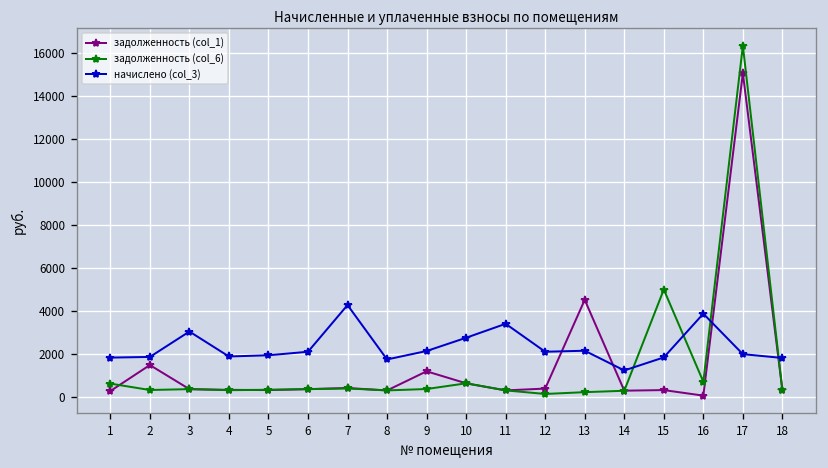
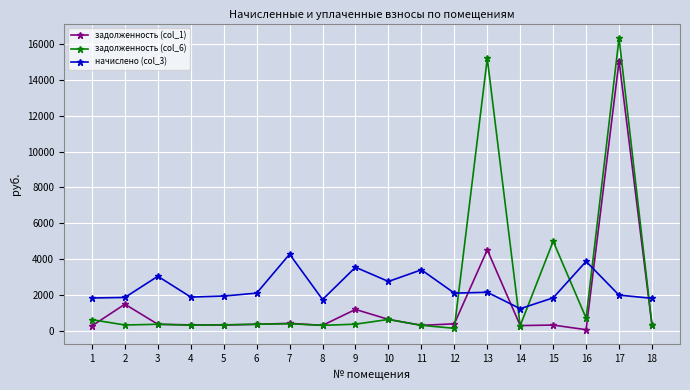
  {
    "задолженность (col_1)": {
      "1": 300,
      "2": 1500,
      "9": 1200,
      "12": 400,
      "13": 4500,
      "15": 300,
      "16": 0,
      "17": 15100
    },
    "задолженность (col_6)": {
      "1": 600,
      "2": 300,
      "9": 400,
      "12": 100,
-     "13": 200,
+     "13": 15200,
      "15": 5000,
      "16": 700,
      "17": 16400
    },
    "начислено (col_3)": {
      "1": 1800,
      "2": 1800,
      "3": 3000,
      "4": 1900,
      "5": 1900,
      "6": 2100,
      "7": 4300,
      "8": 1700,
-     "9": 2100,
+     "9": 3500,
      "10": 2700,
      "11": 3400,
      "12": 2100,
      "13": 2100,
      "14": 1200,
      "15": 1800,
      "16": 3900,
      "17": 2000,
      "18": 1800
    }
  }
